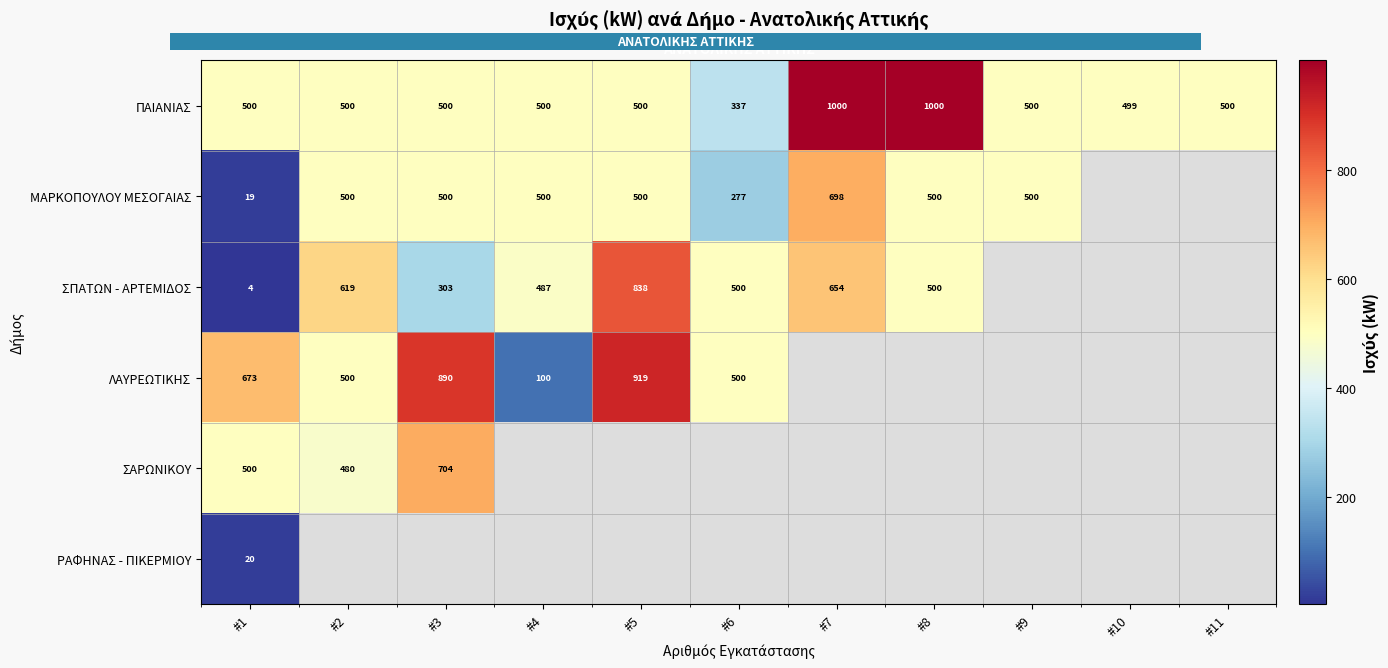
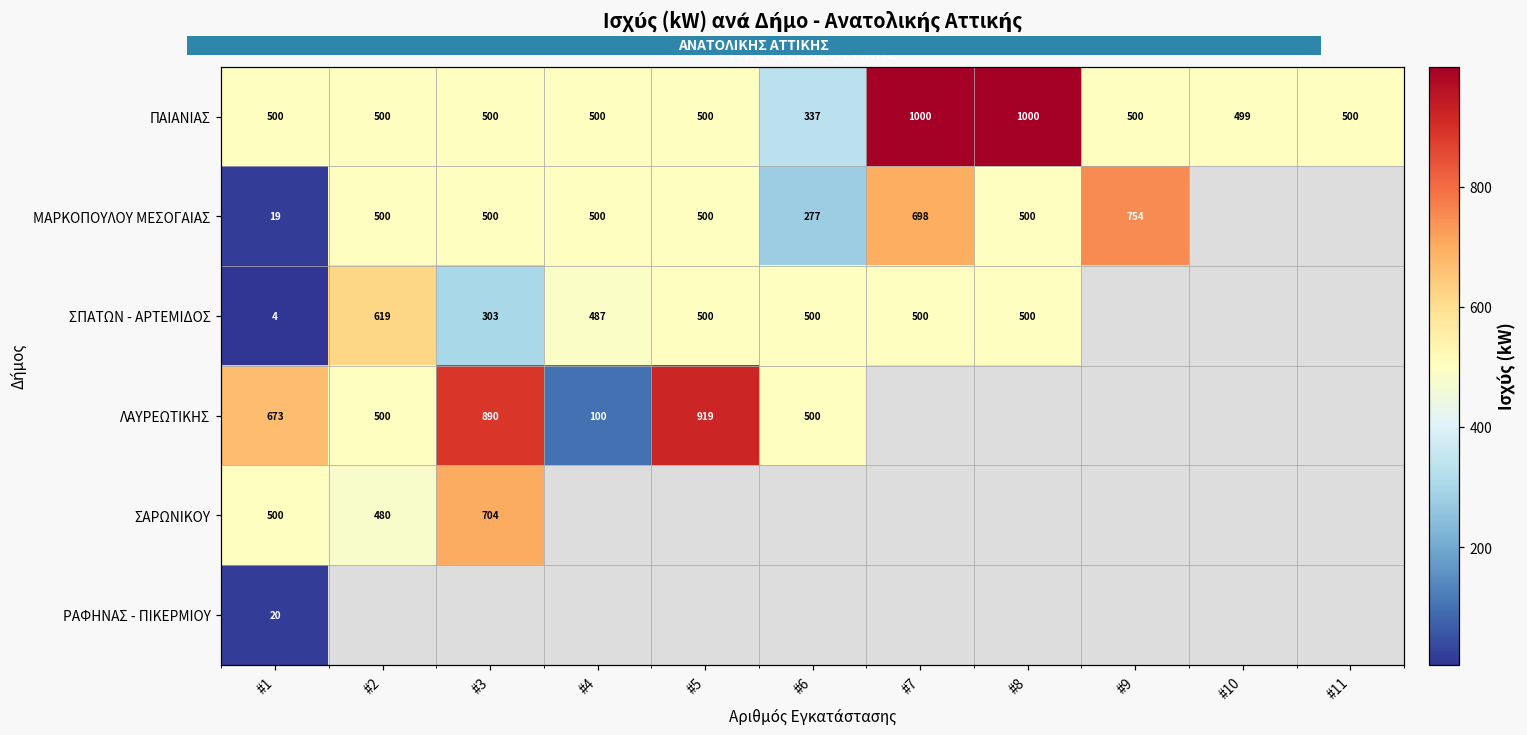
  {
    "ΠΑΙΑΝΙΑΣ": {
      "#1": 500,
      "#2": 500,
      "#3": 500,
      "#4": 500,
      "#5": 500,
      "#6": 337,
      "#7": 1000,
      "#8": 1000,
      "#9": 500,
      "#10": 499,
      "#11": 500
    },
    "ΜΑΡΚΟΠΟΥΛΟΥ ΜΕΣΟΓΑΙΑΣ": {
      "#1": 19,
      "#2": 500,
      "#3": 500,
      "#4": 500,
      "#5": 500,
      "#6": 277,
      "#7": 698,
      "#8": 500,
-     "#9": 500
+     "#9": 754
    },
    "ΣΠΑΤΩΝ - ΑΡΤΕΜΙΔΟΣ": {
      "#1": 4,
      "#2": 619,
      "#3": 303,
      "#4": 487,
-     "#5": 838,
+     "#5": 500,
      "#6": 500,
-     "#7": 654,
+     "#7": 500,
      "#8": 500
    },
    "ΛΑΥΡΕΩΤΙΚΗΣ": {
      "#1": 673,
      "#2": 500,
      "#3": 890,
      "#4": 100,
      "#5": 919,
      "#6": 500
    },
    "ΣΑΡΩΝΙΚΟΥ": {
      "#1": 500,
      "#2": 480,
      "#3": 704
    },
    "ΡΑΦΗΝΑΣ - ΠΙΚΕΡΜΙΟΥ": {
      "#1": 20
    }
  }
